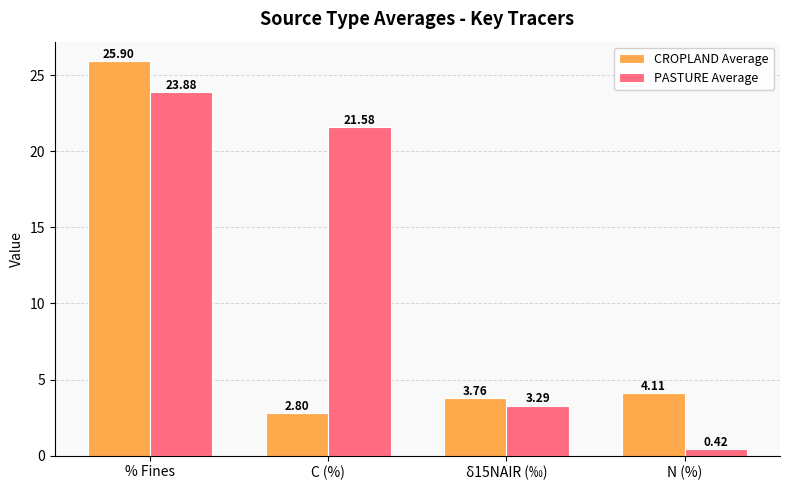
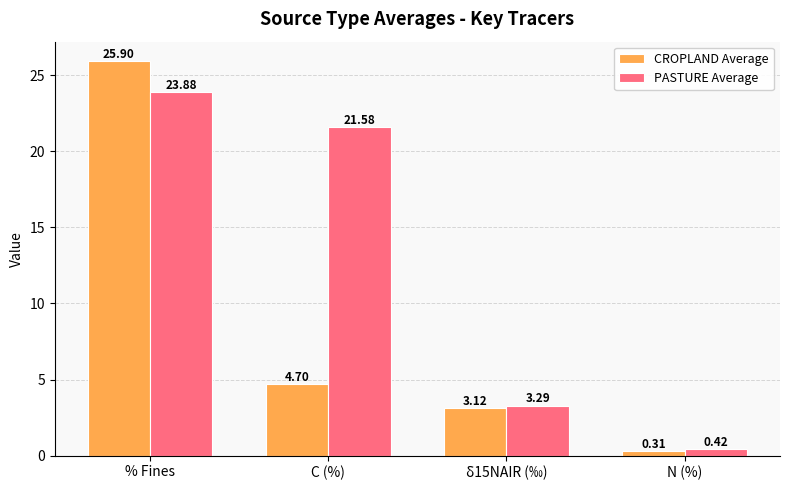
  {
    "CROPLAND Average": {
      "% Fines": 25.90,
-     "C (%)": 2.80,
-     "δ15NAIR (‰)": 3.76,
-     "N (%)": 4.11
+     "C (%)": 4.70,
+     "δ15NAIR (‰)": 3.12,
+     "N (%)": 0.31
    },
    "PASTURE Average": {
      "% Fines": 23.88,
      "C (%)": 21.58,
      "δ15NAIR (‰)": 3.29,
      "N (%)": 0.42
    }
  }
